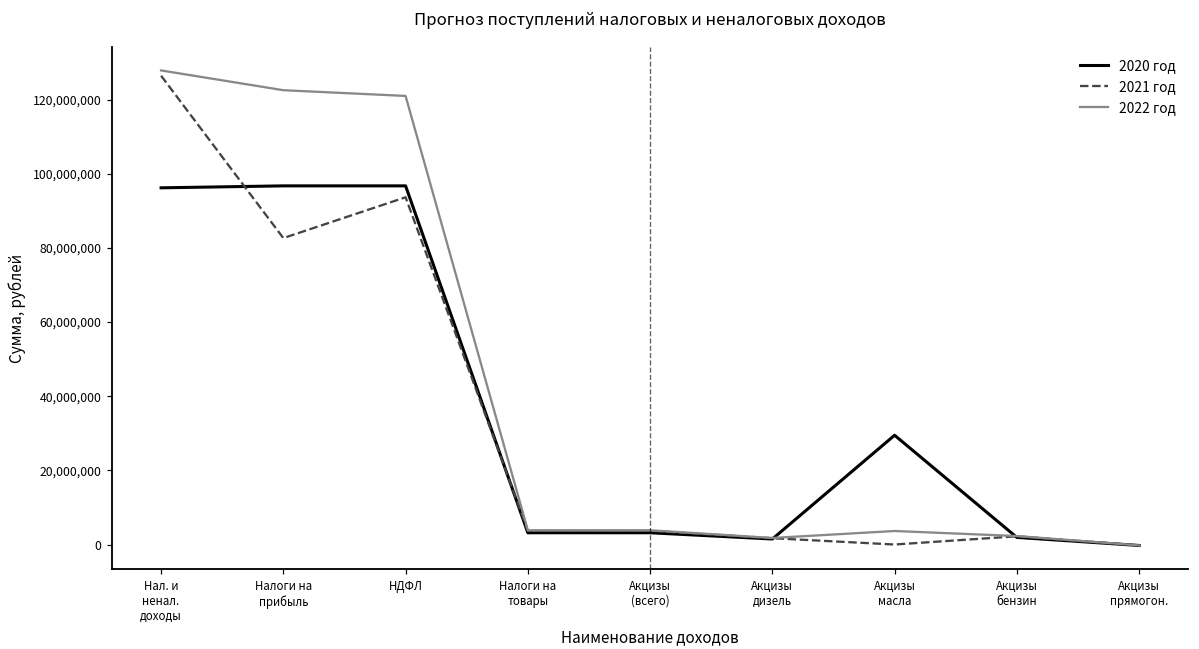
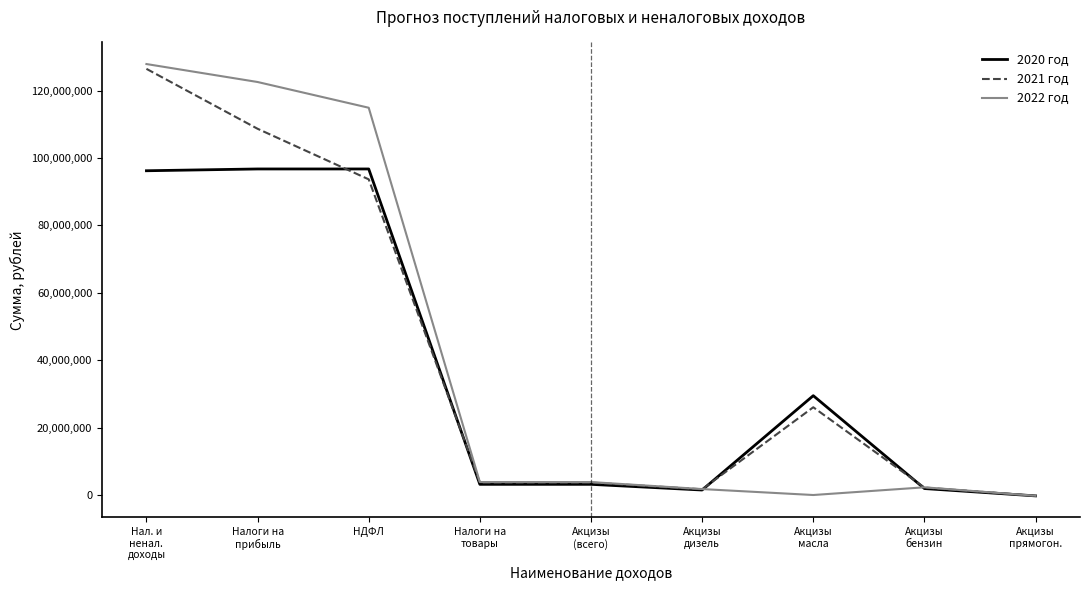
  {
    "2020 год": {
      "Нал. и ненал. доходы": "96,000,000",
      "Налоги на прибыль": "97,000,000",
      "НДФЛ": "97,000,000",
      "Акцизы масла": "29,000,000"
    },
    "2021 год": {
      "Нал. и ненал. доходы": "126,000,000",
-     "Налоги на прибыль": "83,000,000",
+     "Налоги на прибыль": "109,000,000",
      "НДФЛ": "94,000,000",
-     "Акцизы масла": "0"
+     "Акцизы масла": "26,000,000"
    },
    "2022 год": {
      "Нал. и ненал. доходы": "128,000,000",
      "Налоги на прибыль": "123,000,000",
-     "НДФЛ": "121,000,000",
-     "Акцизы масла": "4,000,000"
+     "НДФЛ": "115,000,000",
+     "Акцизы масла": "0"
    }
  }
